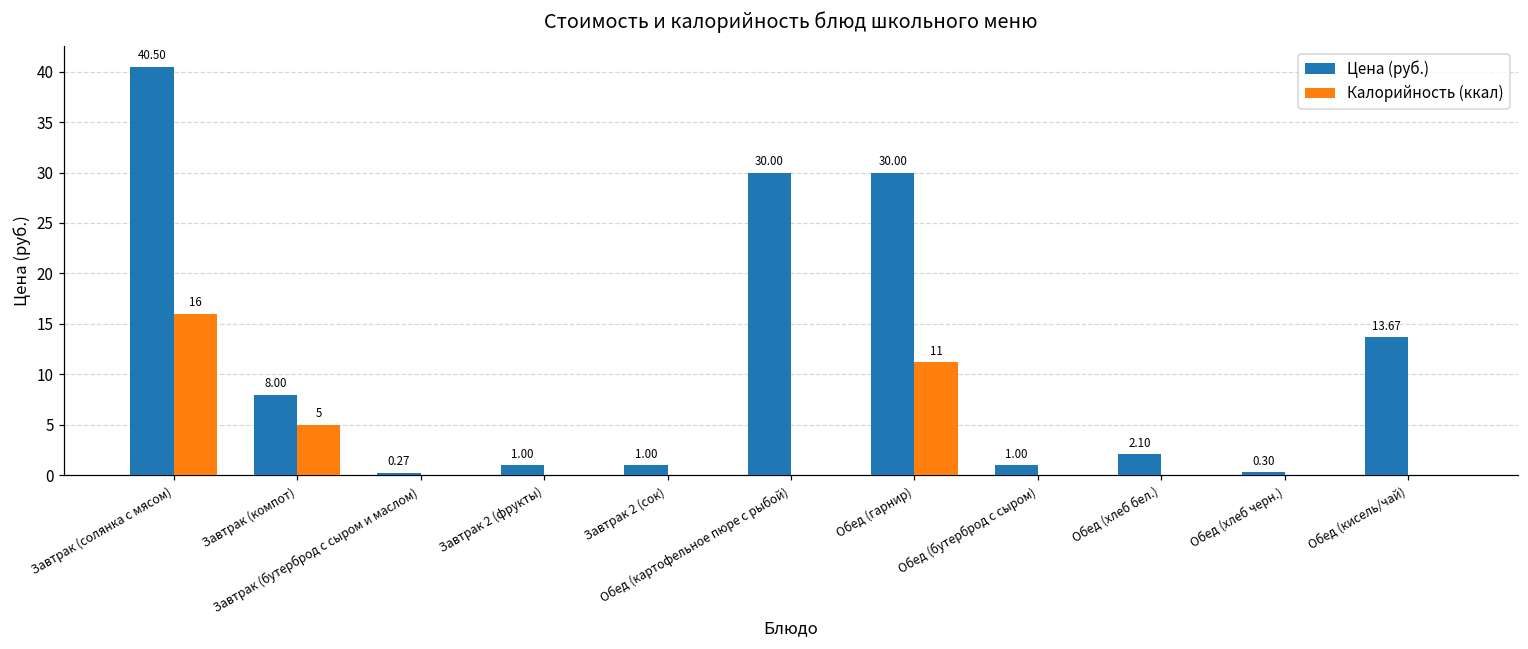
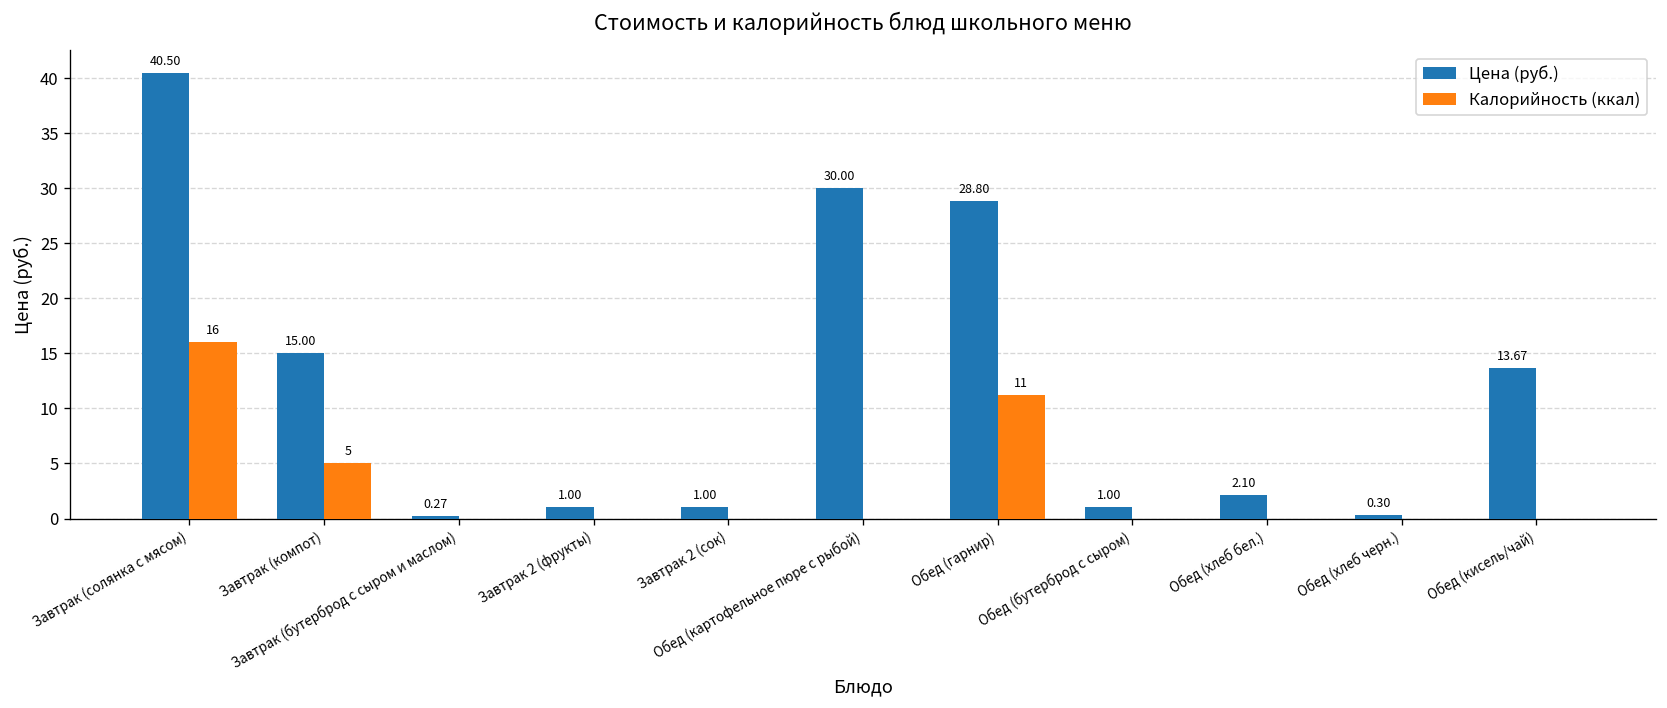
  {
    "Цена (руб.)": {
      "Завтрак (солянка с мясом)": 40.50,
-     "Завтрак (компот)": 8.00,
+     "Завтрак (компот)": 15.00,
      "Завтрак (бутерброд с сыром и маслом)": 0.27,
      "Завтрак 2 (фрукты)": 1.00,
      "Завтрак 2 (сок)": 1.00,
      "Обед (картофельное пюре с рыбой)": 30.00,
-     "Обед (гарнир)": 30.00,
+     "Обед (гарнир)": 28.80,
      "Обед (бутерброд с сыром)": 1.00,
      "Обед (хлеб бел.)": 2.10,
      "Обед (хлеб черн.)": 0.30,
      "Обед (кисель/чай)": 13.67
    },
    "Калорийность (ккал)": {
      "Завтрак (солянка с мясом)": 16,
      "Завтрак (компот)": 5,
      "Обед (гарнир)": 11
    }
  }
